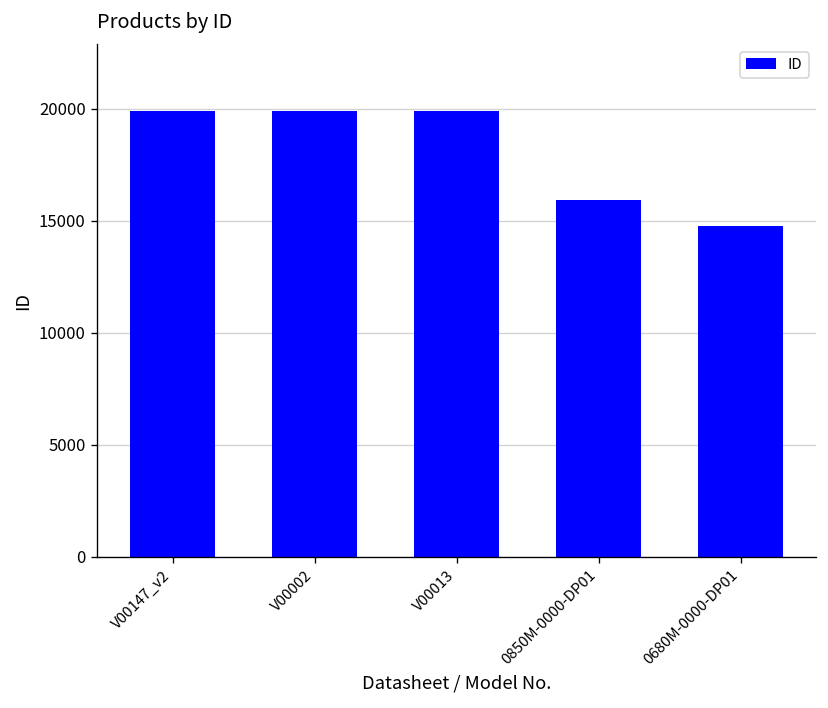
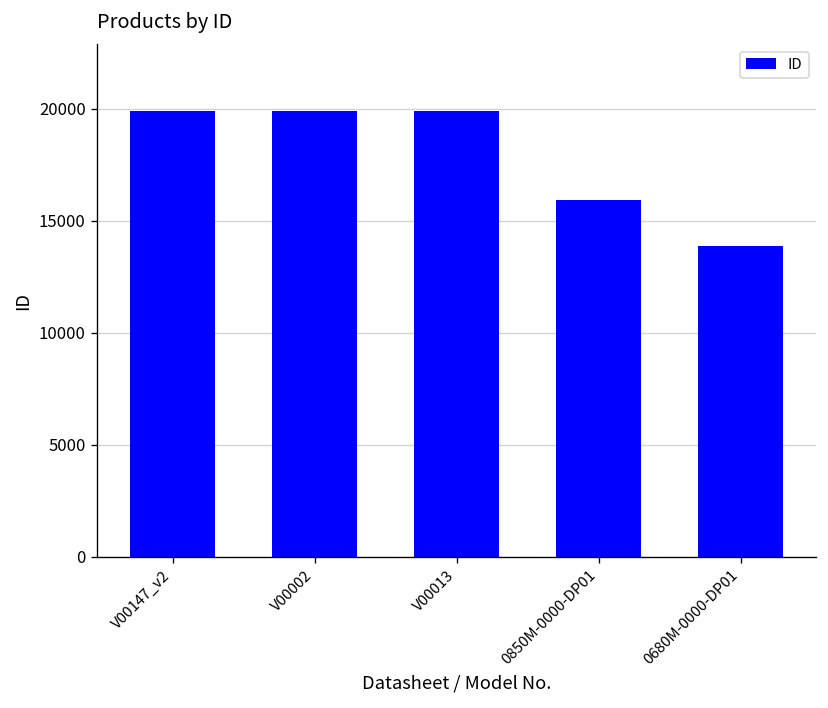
  {
    "V00147_v2": 19900,
    "V00002": 19900,
    "V00013": 19900,
    "0850M-0000-DP01": 15900,
-   "0680M-0000-DP01": 14800
+   "0680M-0000-DP01": 13900
  }
